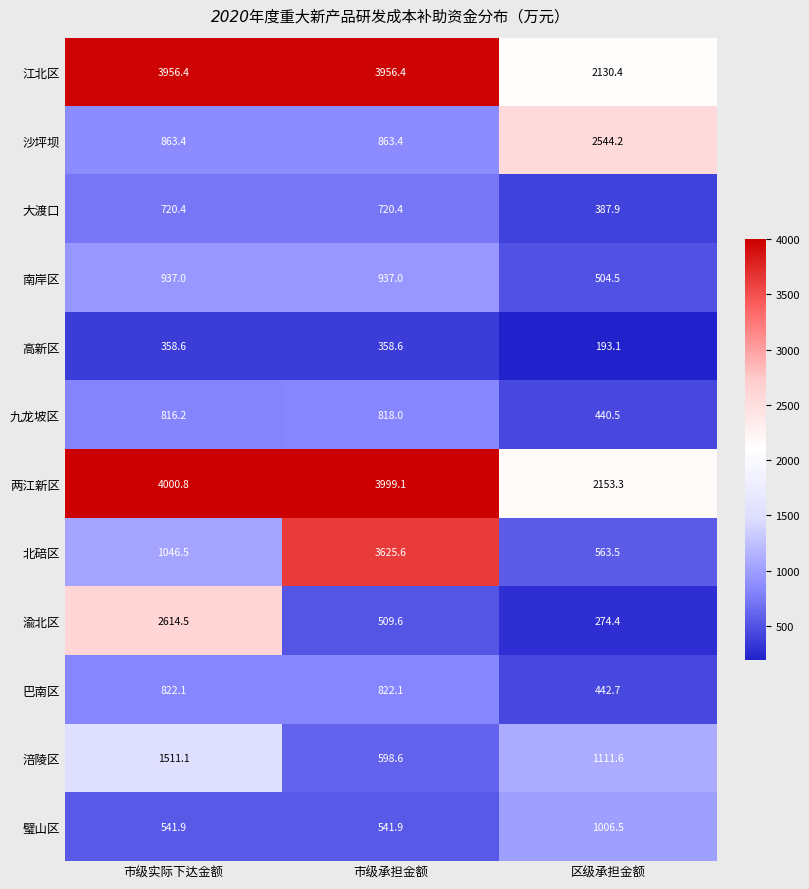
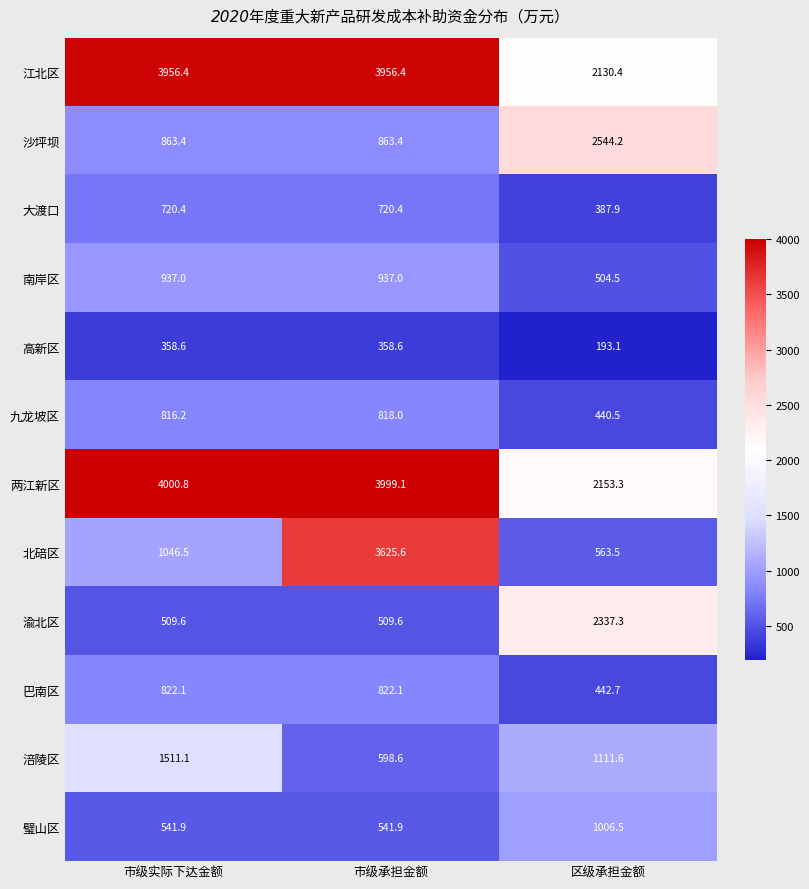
  {
    "江北区": {
      "市级实际下达金额": 3956.4,
      "市级承担金额": 3956.4,
      "区级承担金额": 2130.4
    },
    "沙坪坝": {
      "市级实际下达金额": 863.4,
      "市级承担金额": 863.4,
      "区级承担金额": 2544.2
    },
    "大渡口": {
      "市级实际下达金额": 720.4,
      "市级承担金额": 720.4,
      "区级承担金额": 387.9
    },
    "南岸区": {
      "市级实际下达金额": 937.0,
      "市级承担金额": 937.0,
      "区级承担金额": 504.5
    },
    "高新区": {
      "市级实际下达金额": 358.6,
      "市级承担金额": 358.6,
      "区级承担金额": 193.1
    },
    "九龙坡区": {
      "市级实际下达金额": 816.2,
      "市级承担金额": 818.0,
      "区级承担金额": 440.5
    },
    "两江新区": {
      "市级实际下达金额": 4000.8,
      "市级承担金额": 3999.1,
      "区级承担金额": 2153.3
    },
    "北碚区": {
      "市级实际下达金额": 1046.5,
      "市级承担金额": 3625.6,
      "区级承担金额": 563.5
    },
    "渝北区": {
-     "市级实际下达金额": 2614.5,
+     "市级实际下达金额": 509.6,
      "市级承担金额": 509.6,
-     "区级承担金额": 274.4
+     "区级承担金额": 2337.3
    },
    "巴南区": {
      "市级实际下达金额": 822.1,
      "市级承担金额": 822.1,
      "区级承担金额": 442.7
    },
    "涪陵区": {
      "市级实际下达金额": 1511.1,
      "市级承担金额": 598.6,
      "区级承担金额": 1111.6
    },
    "璧山区": {
      "市级实际下达金额": 541.9,
      "市级承担金额": 541.9,
      "区级承担金额": 1006.5
    }
  }
